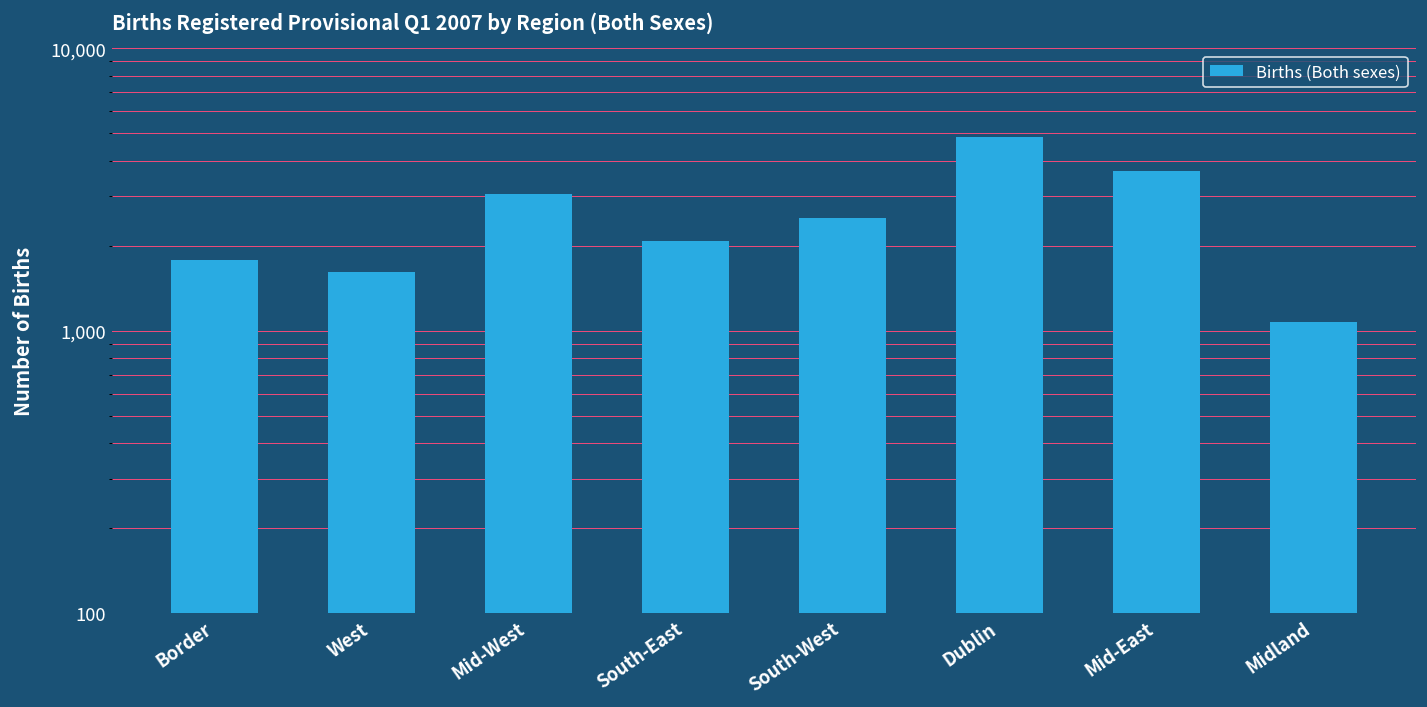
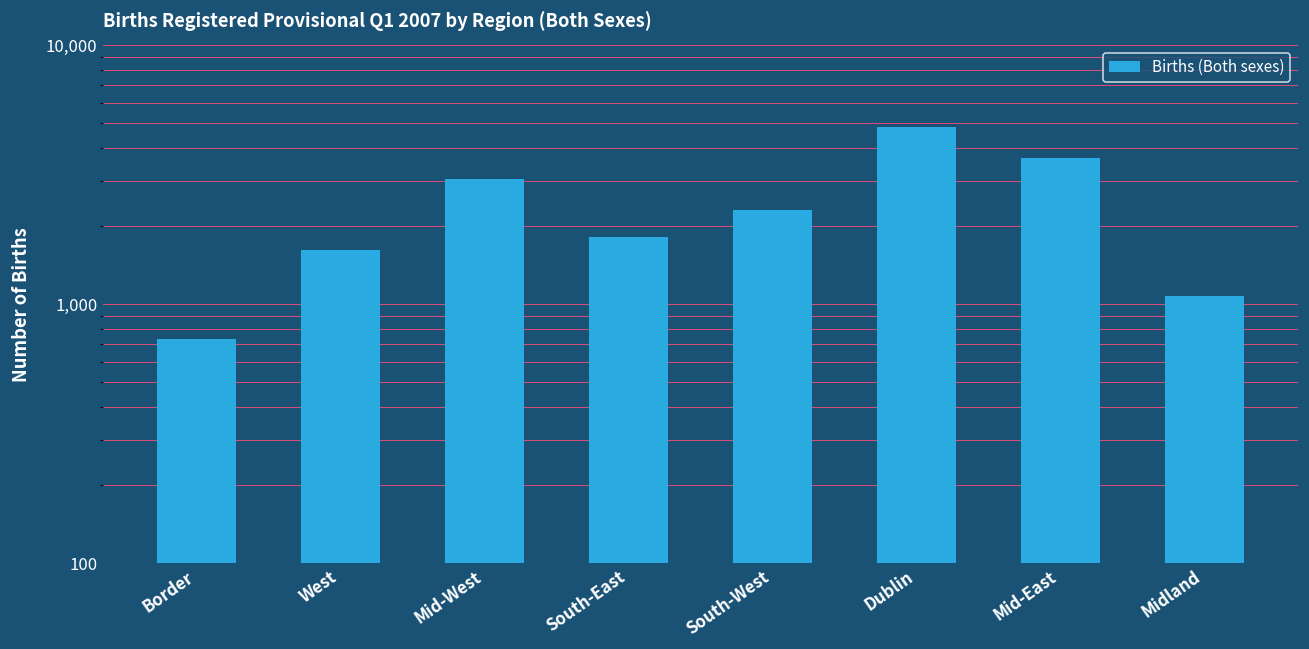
  {
-   "Border": "1,800",
+   "Border": "740",
    "West": "1,600",
    "Mid-West": "3,100",
-   "South-East": "2,100",
-   "South-West": "2,500",
+   "South-East": "1,800",
+   "South-West": "2,300",
    "Dublin": "4,800",
    "Mid-East": "3,700",
    "Midland": "1,100"
  }
